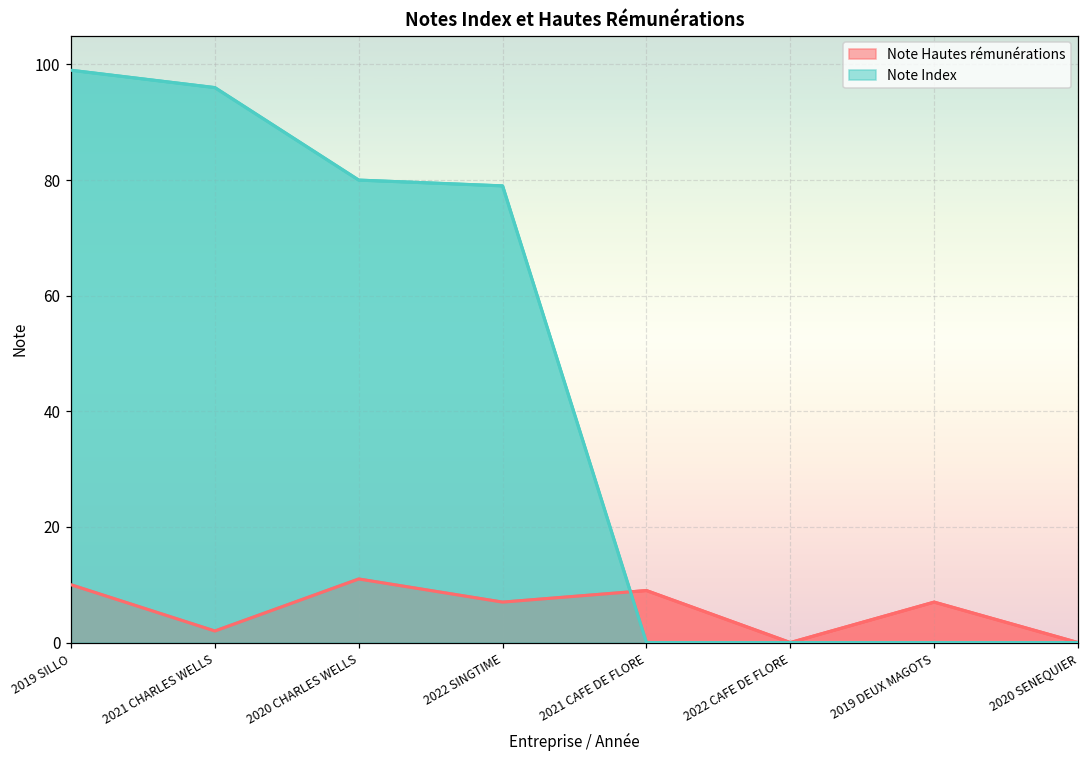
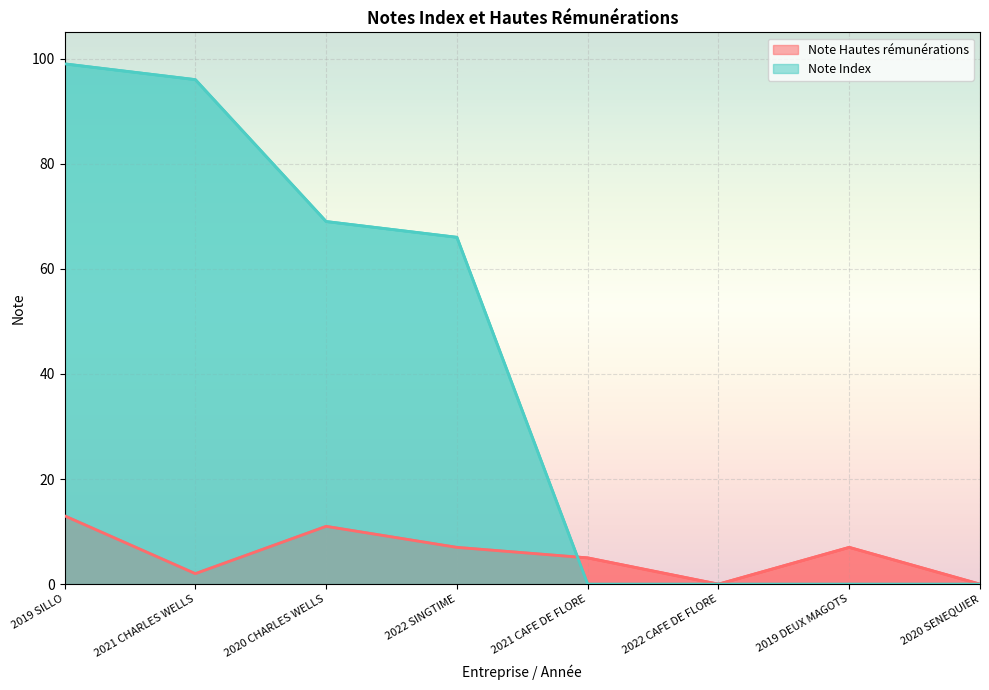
  {
    "Note Hautes rémunérations": {
-     "2019 SILLO": 10,
+     "2019 SILLO": 13,
      "2021 CHARLES WELLS": 2,
      "2020 CHARLES WELLS": 11,
      "2022 SINGTIME": 7,
-     "2021 CAFE DE FLORE": 9,
+     "2021 CAFE DE FLORE": 5,
      "2019 DEUX MAGOTS": 7
    },
    "Note Index": {
      "2019 SILLO": 99,
      "2021 CHARLES WELLS": 96,
-     "2020 CHARLES WELLS": 80,
-     "2022 SINGTIME": 79,
+     "2020 CHARLES WELLS": 69,
+     "2022 SINGTIME": 66,
      "2021 CAFE DE FLORE": 0,
      "2019 DEUX MAGOTS": 0
    }
  }
